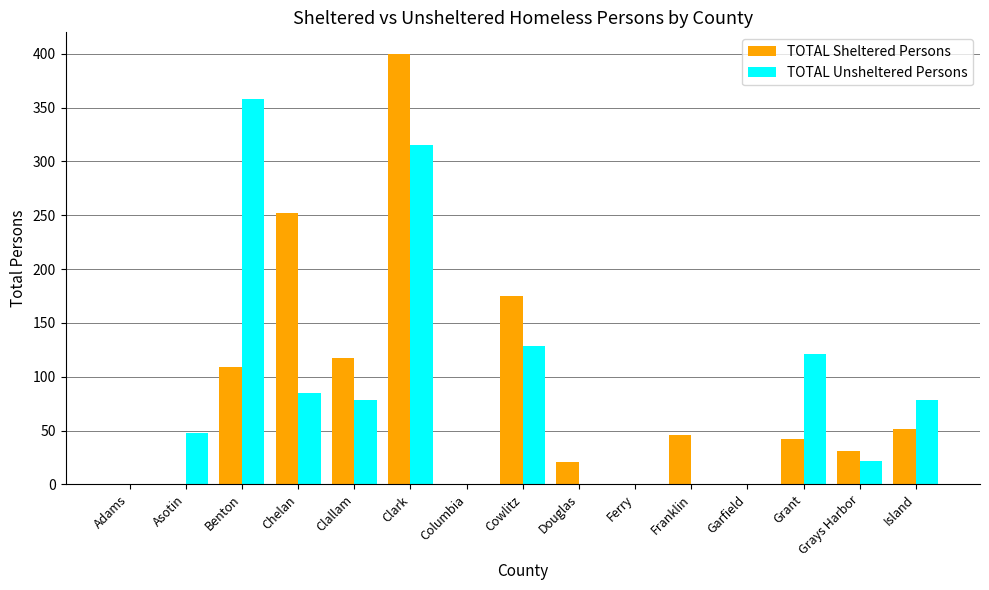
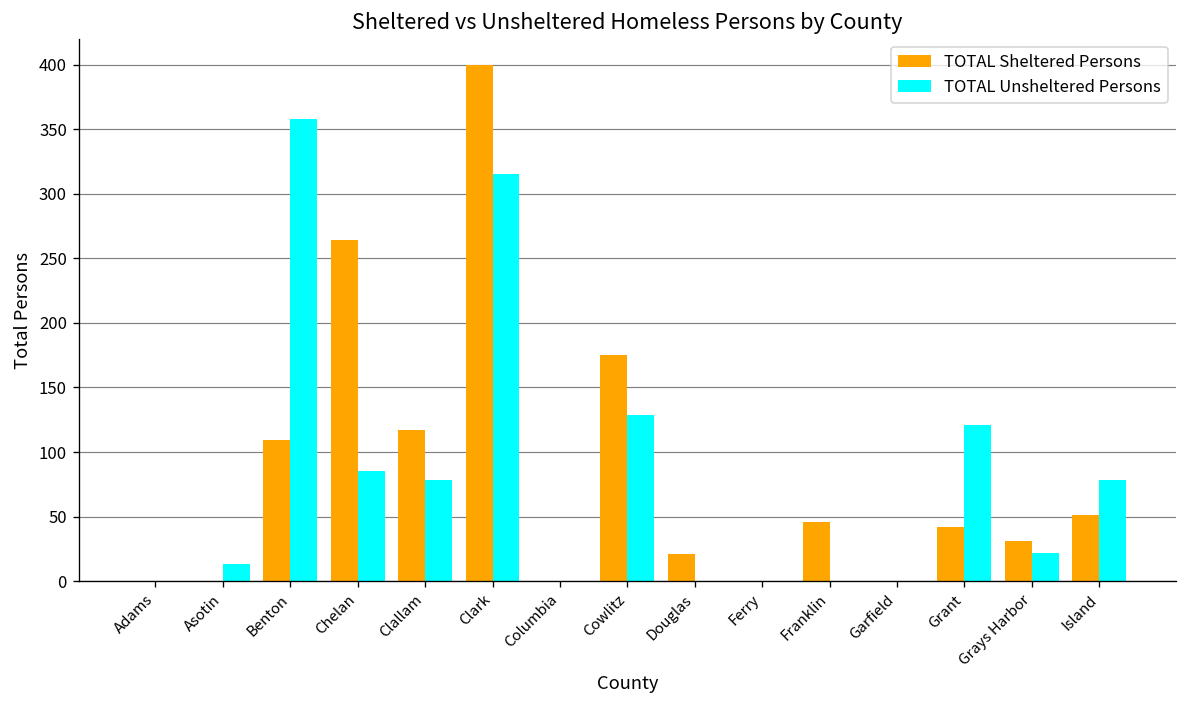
  {
    "TOTAL Sheltered Persons": {
      "Adams": 0,
      "Asotin": 0,
      "Benton": 109,
-     "Chelan": 252,
+     "Chelan": 264,
      "Clallam": 117,
      "Clark": 400,
      "Columbia": 0,
      "Cowlitz": 175,
      "Douglas": 21,
      "Ferry": 0,
      "Franklin": 46,
      "Garfield": 0,
      "Grant": 42,
      "Grays Harbor": 31,
      "Island": 51
    },
    "TOTAL Unsheltered Persons": {
      "Adams": 0,
-     "Asotin": 48,
+     "Asotin": 13,
      "Benton": 358,
      "Chelan": 85,
      "Clallam": 78,
      "Clark": 315,
      "Columbia": 0,
      "Cowlitz": 129,
      "Douglas": 0,
      "Ferry": 0,
      "Franklin": 0,
      "Garfield": 0,
      "Grant": 121,
      "Grays Harbor": 22,
      "Island": 78
    }
  }
